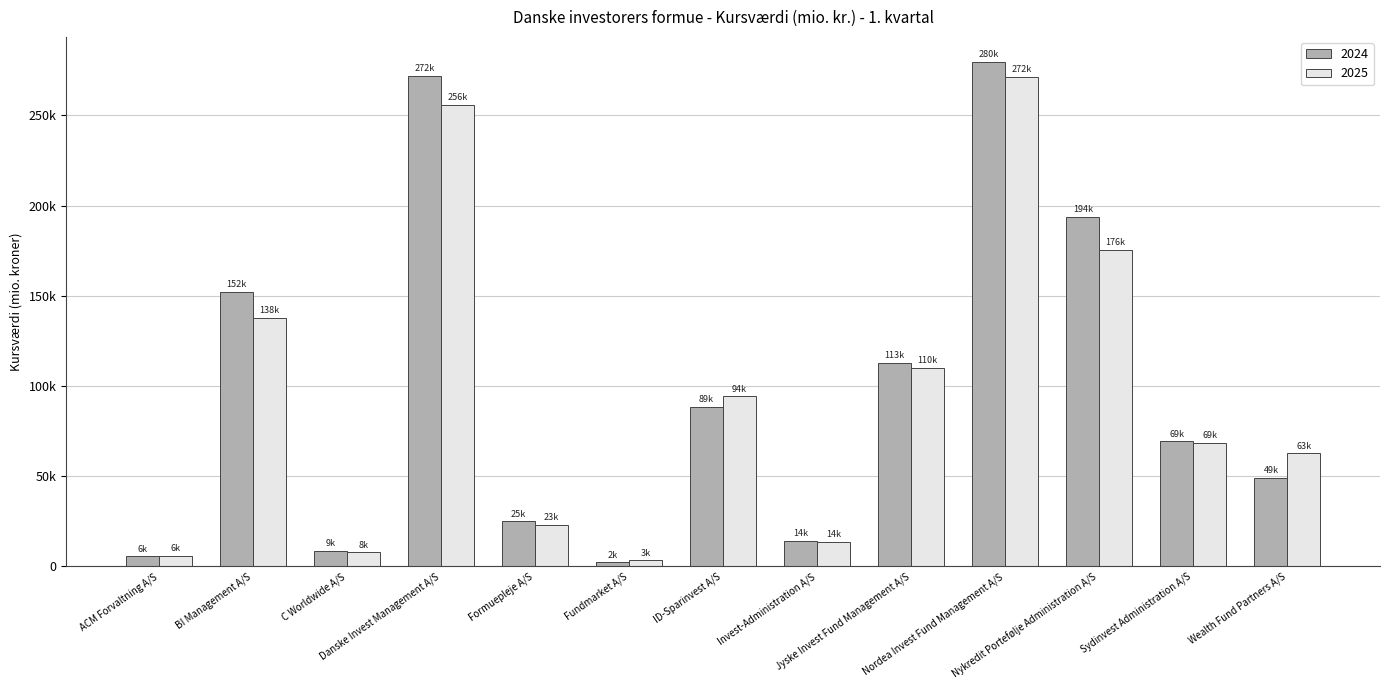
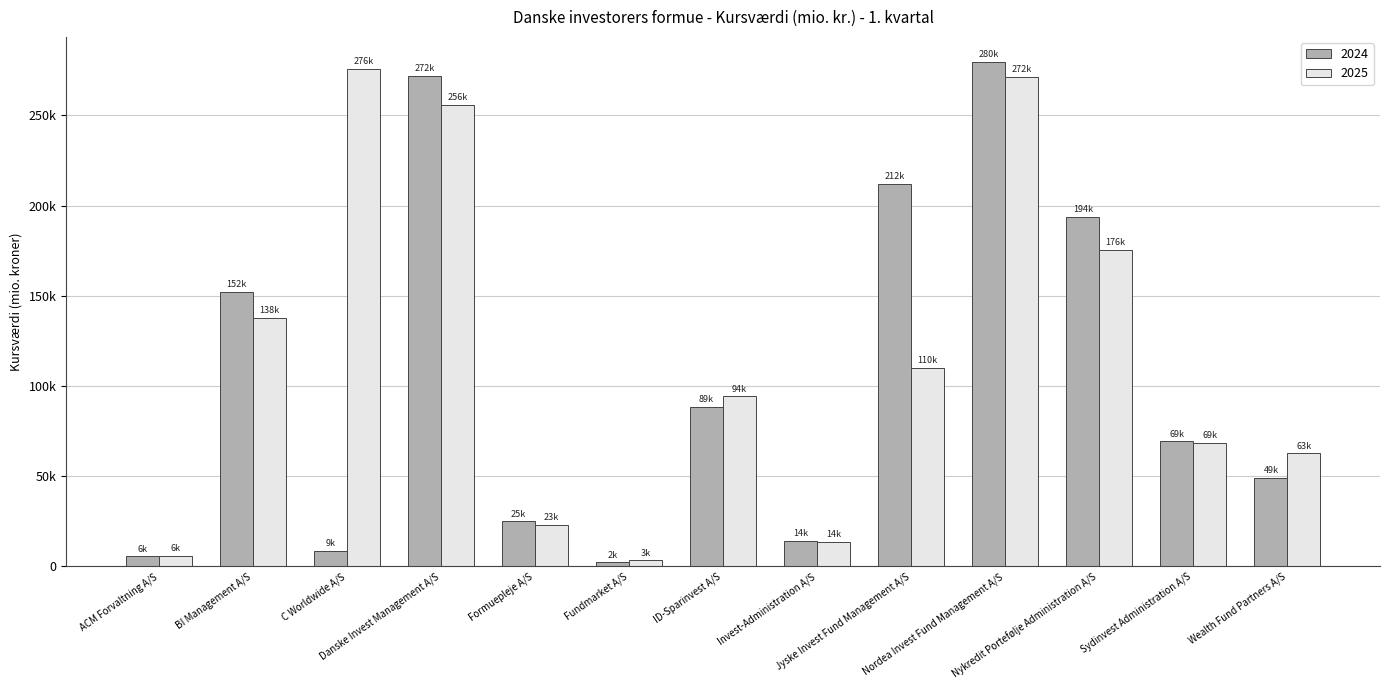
  {
    "2024": {
      "ACM Forvaltning A/S": "6k",
      "BI Management A/S": "152k",
      "C Worldwide A/S": "9k",
      "Danske Invest Management A/S": "272k",
      "Formuepleje A/S": "25k",
      "Fundmarket A/S": "2k",
      "ID-Sparinvest A/S": "89k",
      "Invest-Administration A/S": "14k",
-     "Jyske Invest Fund Management A/S": "113k",
+     "Jyske Invest Fund Management A/S": "212k",
      "Nordea Invest Fund Management A/S": "280k",
      "Nykredit Portefølje Administration A/S": "194k",
      "Sydinvest Administration A/S": "69k",
      "Wealth Fund Partners A/S": "49k"
    },
    "2025": {
      "ACM Forvaltning A/S": "6k",
      "BI Management A/S": "138k",
-     "C Worldwide A/S": "8k",
+     "C Worldwide A/S": "276k",
      "Danske Invest Management A/S": "256k",
      "Formuepleje A/S": "23k",
      "Fundmarket A/S": "3k",
      "ID-Sparinvest A/S": "94k",
      "Invest-Administration A/S": "14k",
      "Jyske Invest Fund Management A/S": "110k",
      "Nordea Invest Fund Management A/S": "272k",
      "Nykredit Portefølje Administration A/S": "176k",
      "Sydinvest Administration A/S": "69k",
      "Wealth Fund Partners A/S": "63k"
    }
  }
